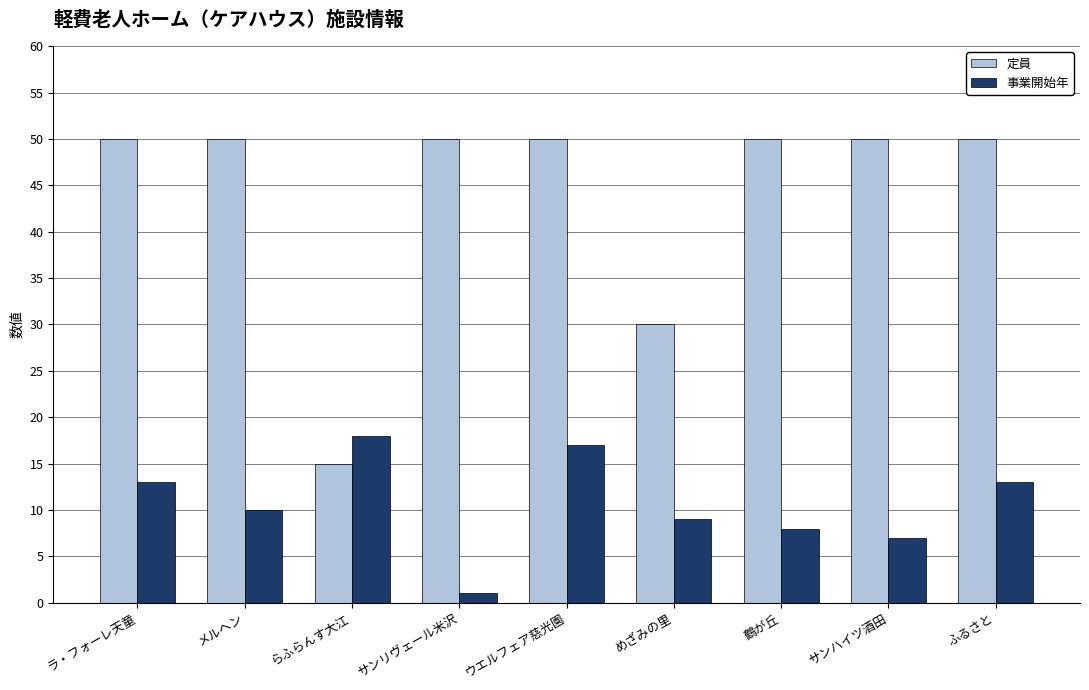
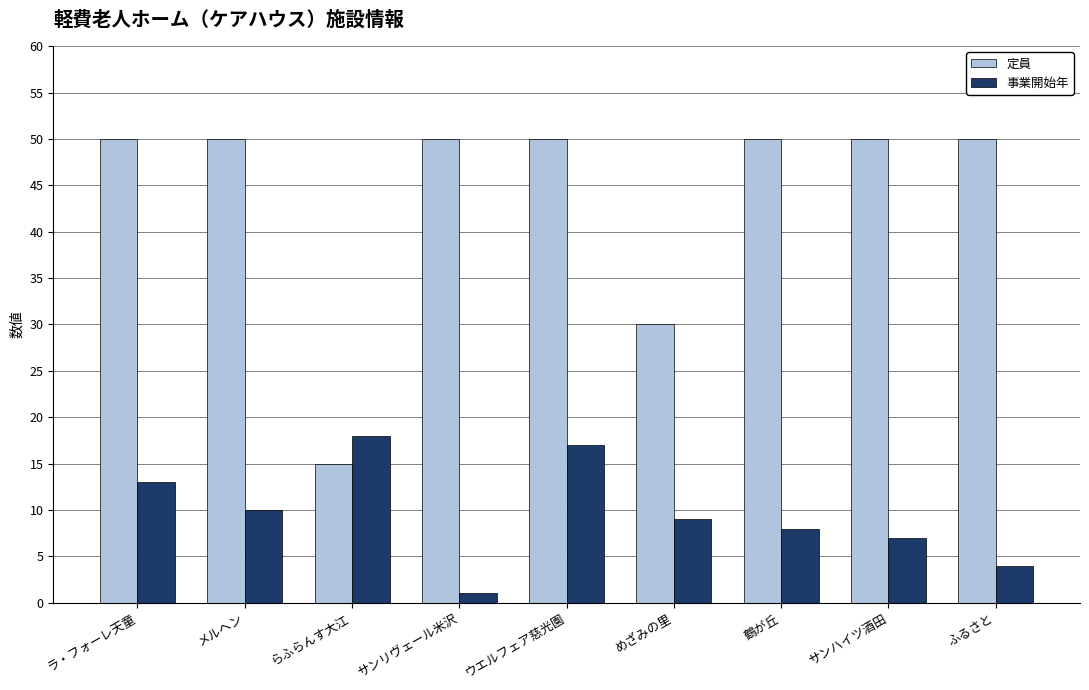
  {
    "定員": {
      "ラ・フォーレ天童": 50,
      "メルヘン": 50,
      "らふらんす大江": 15,
      "サンリヴェール米沢": 50,
      "ウエルフェア慈光園": 50,
      "めざみの里": 30,
      "鶴が丘": 50,
      "サンハイツ酒田": 50,
      "ふるさと": 50
    },
    "事業開始年": {
      "ラ・フォーレ天童": 13,
      "メルヘン": 10,
      "らふらんす大江": 18,
      "サンリヴェール米沢": 1,
      "ウエルフェア慈光園": 17,
      "めざみの里": 9,
      "鶴が丘": 8,
      "サンハイツ酒田": 7,
-     "ふるさと": 13
+     "ふるさと": 4
    }
  }
